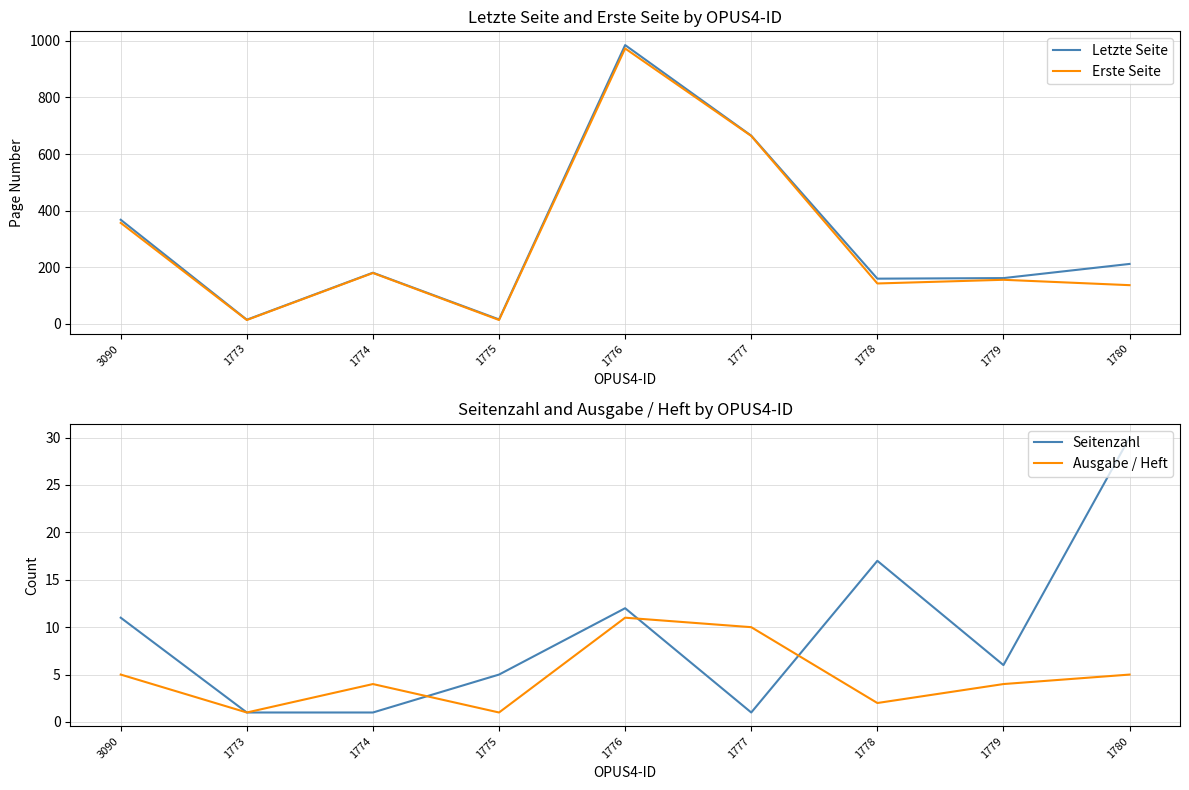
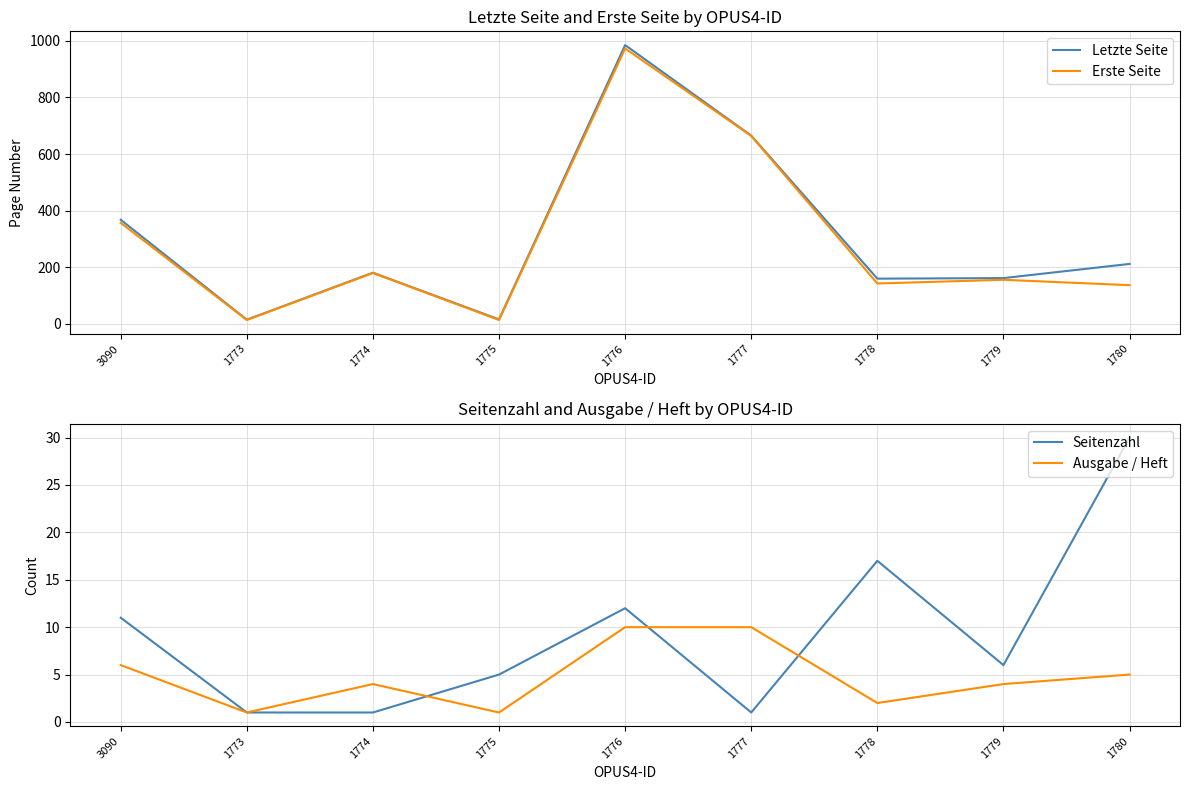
  {
    "Letzte Seite and Erste Seite by OPUS4-ID": {
      "Letzte Seite": {
        "3090": 370,
        "1776": 990,
        "1778": 160,
        "1780": 210
      },
      "Erste Seite": {
        "3090": 360,
        "1776": 970,
        "1778": 140,
        "1780": 140
      }
    },
    "Seitenzahl and Ausgabe / Heft by OPUS4-ID": {
      "Seitenzahl": {
        "3090": 11,
        "1774": 1,
        "1775": 5,
        "1776": 12,
        "1777": 1,
        "1778": 17,
        "1779": 6
      },
      "Ausgabe / Heft": {
-       "3090": 5,
+       "3090": 6,
        "1774": 4,
        "1775": 1,
-       "1776": 11,
+       "1776": 10,
        "1777": 10,
        "1778": 2,
        "1779": 4,
        "1780": 5
      }
    }
  }
